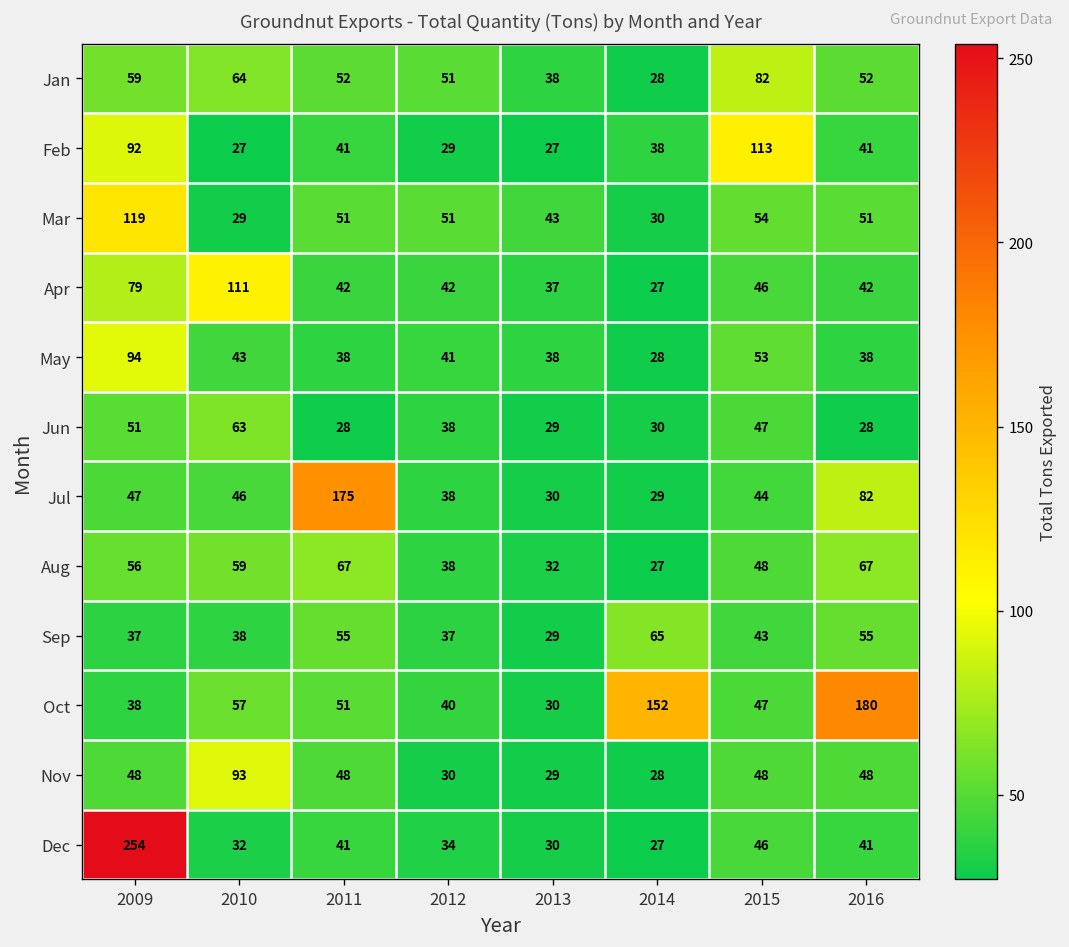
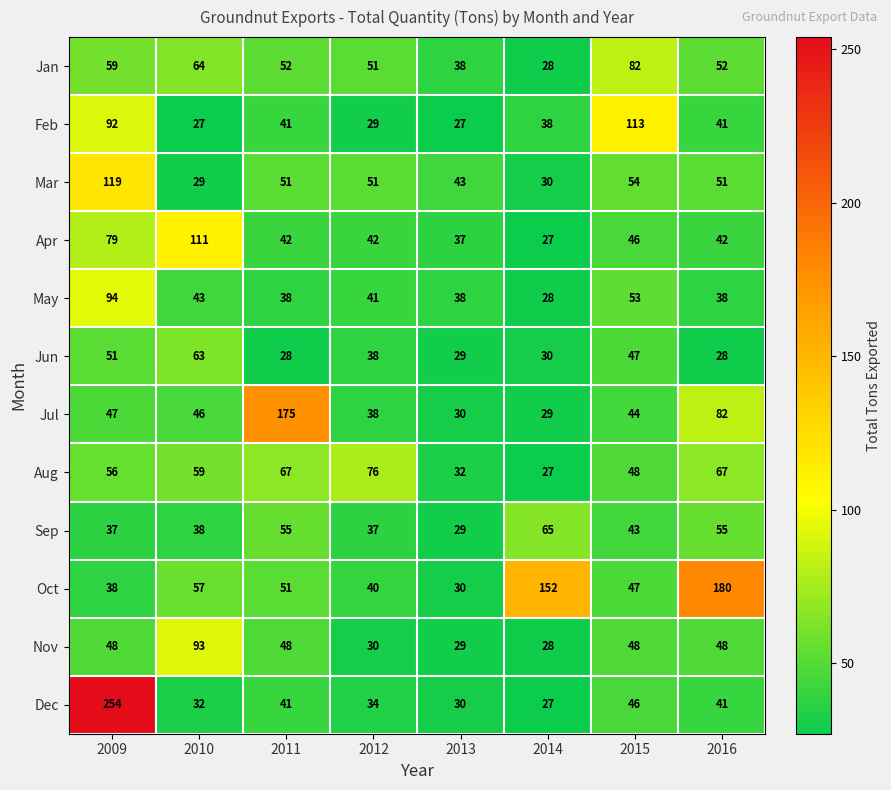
  {
    "Jan": {
      "2009": 59,
      "2010": 64,
      "2011": 52,
      "2012": 51,
      "2013": 38,
      "2014": 28,
      "2015": 82,
      "2016": 52
    },
    "Feb": {
      "2009": 92,
      "2010": 27,
      "2011": 41,
      "2012": 29,
      "2013": 27,
      "2014": 38,
      "2015": 113,
      "2016": 41
    },
    "Mar": {
      "2009": 119,
      "2010": 29,
      "2011": 51,
      "2012": 51,
      "2013": 43,
      "2014": 30,
      "2015": 54,
      "2016": 51
    },
    "Apr": {
      "2009": 79,
      "2010": 111,
      "2011": 42,
      "2012": 42,
      "2013": 37,
      "2014": 27,
      "2015": 46,
      "2016": 42
    },
    "May": {
      "2009": 94,
      "2010": 43,
      "2011": 38,
      "2012": 41,
      "2013": 38,
      "2014": 28,
      "2015": 53,
      "2016": 38
    },
    "Jun": {
      "2009": 51,
      "2010": 63,
      "2011": 28,
      "2012": 38,
      "2013": 29,
      "2014": 30,
      "2015": 47,
      "2016": 28
    },
    "Jul": {
      "2009": 47,
      "2010": 46,
      "2011": 175,
      "2012": 38,
      "2013": 30,
      "2014": 29,
      "2015": 44,
      "2016": 82
    },
    "Aug": {
      "2009": 56,
      "2010": 59,
      "2011": 67,
-     "2012": 38,
+     "2012": 76,
      "2013": 32,
      "2014": 27,
      "2015": 48,
      "2016": 67
    },
    "Sep": {
      "2009": 37,
      "2010": 38,
      "2011": 55,
      "2012": 37,
      "2013": 29,
      "2014": 65,
      "2015": 43,
      "2016": 55
    },
    "Oct": {
      "2009": 38,
      "2010": 57,
      "2011": 51,
      "2012": 40,
      "2013": 30,
      "2014": 152,
      "2015": 47,
      "2016": 180
    },
    "Nov": {
      "2009": 48,
      "2010": 93,
      "2011": 48,
      "2012": 30,
      "2013": 29,
      "2014": 28,
      "2015": 48,
      "2016": 48
    },
    "Dec": {
      "2009": 254,
      "2010": 32,
      "2011": 41,
      "2012": 34,
      "2013": 30,
      "2014": 27,
      "2015": 46,
      "2016": 41
    }
  }
